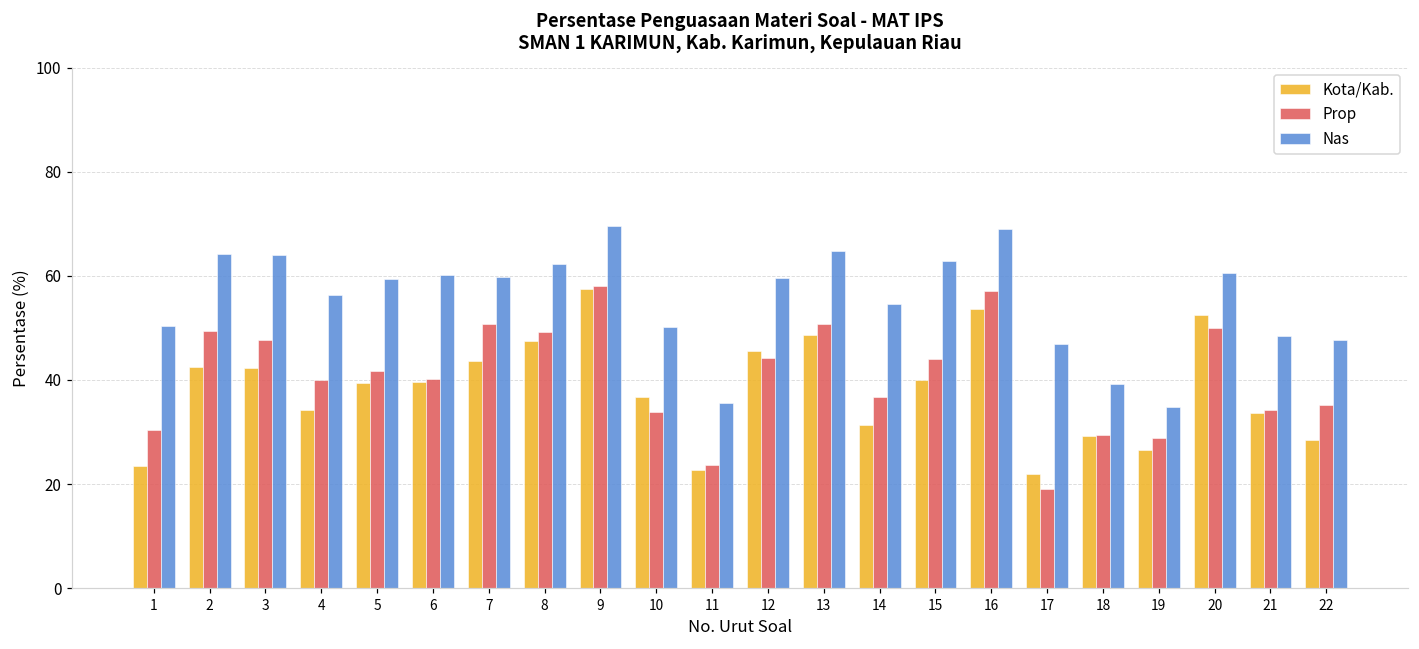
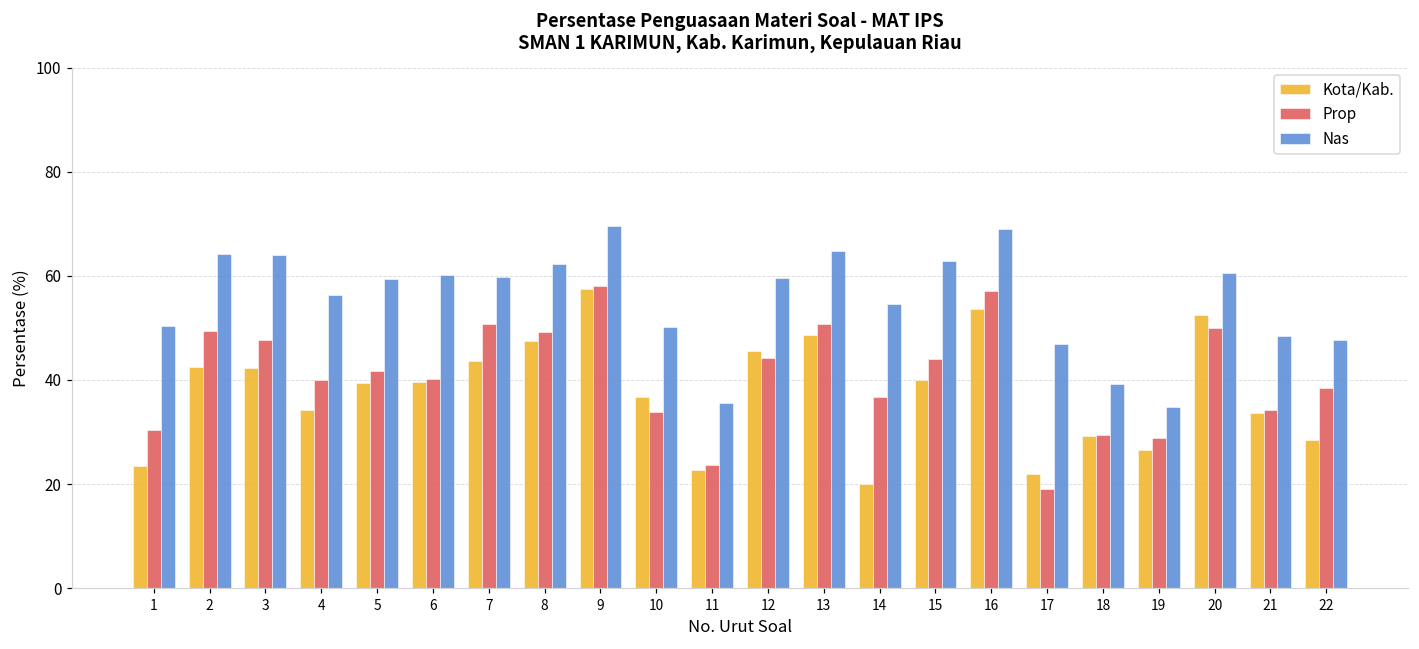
  {
    "Kota/Kab.": {
      "1": 24,
      "2": 43,
      "3": 42,
      "4": 34,
      "5": 39,
      "6": 40,
      "7": 44,
      "8": 48,
      "9": 57,
      "10": 37,
      "11": 23,
      "12": 46,
      "13": 49,
-     "14": 31,
+     "14": 20,
      "15": 40,
      "16": 54,
      "17": 22,
      "18": 29,
      "19": 27,
      "20": 52,
      "21": 34,
      "22": 28
    },
    "Prop": {
      "1": 30,
      "2": 49,
      "3": 48,
      "4": 40,
      "5": 42,
      "6": 40,
      "7": 51,
      "8": 49,
      "9": 58,
      "10": 34,
      "11": 24,
      "12": 44,
      "13": 51,
      "14": 37,
      "15": 44,
      "16": 57,
      "17": 19,
      "18": 29,
      "19": 29,
      "20": 50,
      "21": 34,
-     "22": 35
+     "22": 39
    },
    "Nas": {
      "1": 50,
      "2": 64,
      "3": 64,
      "4": 56,
      "5": 59,
      "6": 60,
      "7": 60,
      "8": 62,
      "9": 70,
      "10": 50,
      "11": 36,
      "12": 60,
      "13": 65,
      "14": 55,
      "15": 63,
      "16": 69,
      "17": 47,
      "18": 39,
      "19": 35,
      "20": 61,
      "21": 48,
      "22": 48
    }
  }
